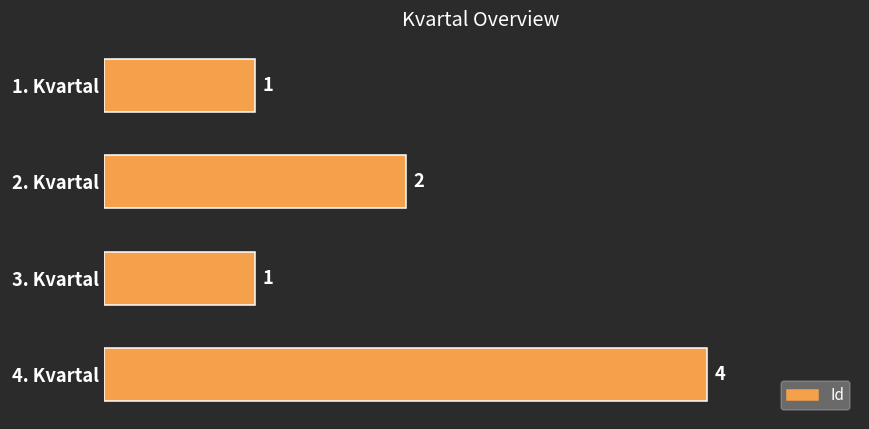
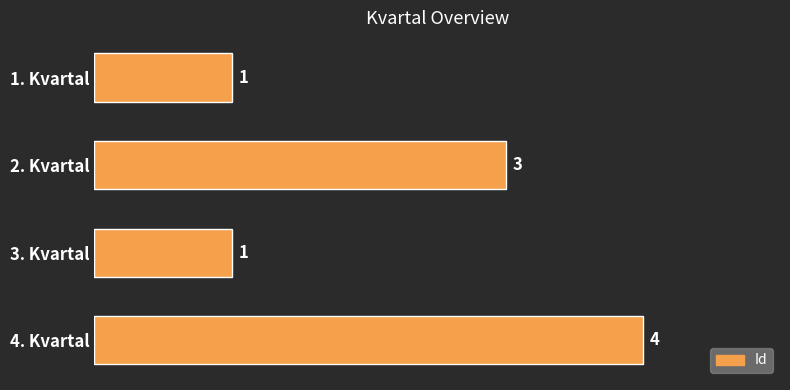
  {
    "1. Kvartal": 1,
-   "2. Kvartal": 2,
+   "2. Kvartal": 3,
    "3. Kvartal": 1,
    "4. Kvartal": 4
  }
